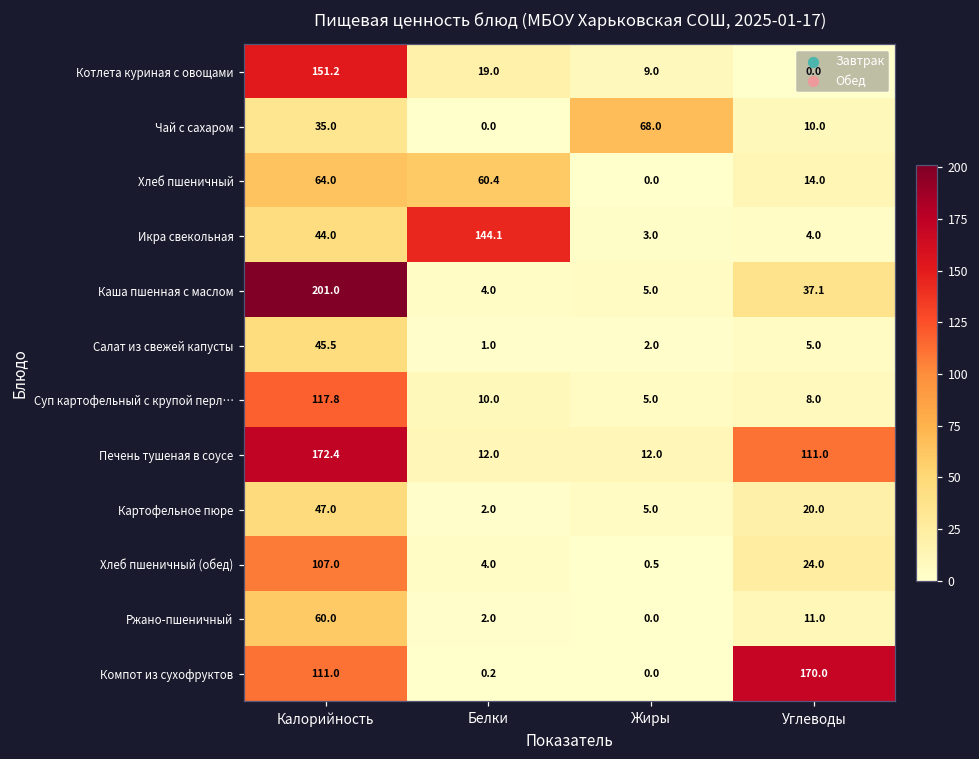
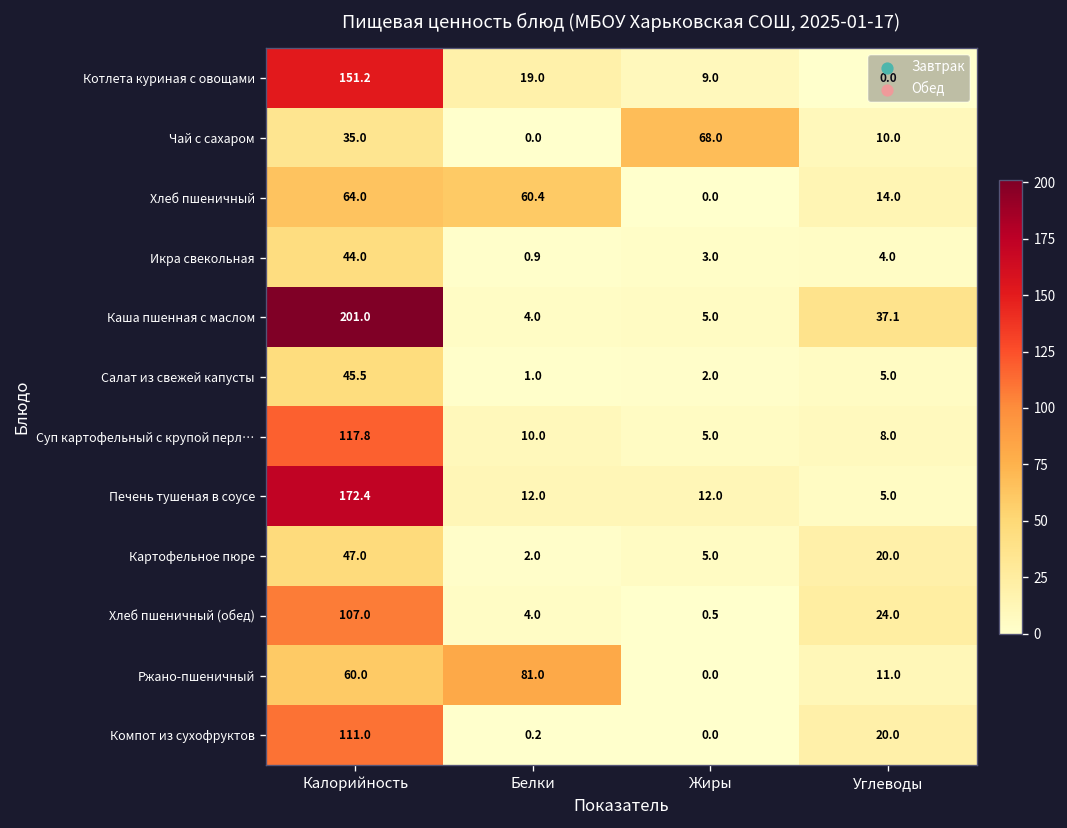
  {
    "Котлета куриная с овощами": {
      "Калорийность": 151.2,
      "Белки": 19.0,
      "Жиры": 9.0
    },
    "Чай с сахаром": {
      "Калорийность": 35.0,
      "Белки": 0.0,
      "Жиры": 68.0,
      "Углеводы": 10.0
    },
    "Хлеб пшеничный": {
      "Калорийность": 64.0,
      "Белки": 60.4,
      "Жиры": 0.0,
      "Углеводы": 14.0
    },
    "Икра свекольная": {
      "Калорийность": 44.0,
-     "Белки": 144.1,
+     "Белки": 0.9,
      "Жиры": 3.0,
      "Углеводы": 4.0
    },
    "Каша пшенная с маслом": {
      "Калорийность": 201.0,
      "Белки": 4.0,
      "Жиры": 5.0,
      "Углеводы": 37.1
    },
    "Салат из свежей капусты": {
      "Калорийность": 45.5,
      "Белки": 1.0,
      "Жиры": 2.0,
      "Углеводы": 5.0
    },
    "Суп картофельный с крупой перл…": {
      "Калорийность": 117.8,
      "Белки": 10.0,
      "Жиры": 5.0,
      "Углеводы": 8.0
    },
    "Печень тушеная в соусе": {
      "Калорийность": 172.4,
      "Белки": 12.0,
      "Жиры": 12.0,
-     "Углеводы": 111.0
+     "Углеводы": 5.0
    },
    "Картофельное пюре": {
      "Калорийность": 47.0,
      "Белки": 2.0,
      "Жиры": 5.0,
      "Углеводы": 20.0
    },
    "Хлеб пшеничный (обед)": {
      "Калорийность": 107.0,
      "Белки": 4.0,
      "Жиры": 0.5,
      "Углеводы": 24.0
    },
    "Ржано-пшеничный": {
      "Калорийность": 60.0,
-     "Белки": 2.0,
+     "Белки": 81.0,
      "Жиры": 0.0,
      "Углеводы": 11.0
    },
    "Компот из сухофруктов": {
      "Калорийность": 111.0,
      "Белки": 0.2,
      "Жиры": 0.0,
-     "Углеводы": 170.0
+     "Углеводы": 20.0
    }
  }
